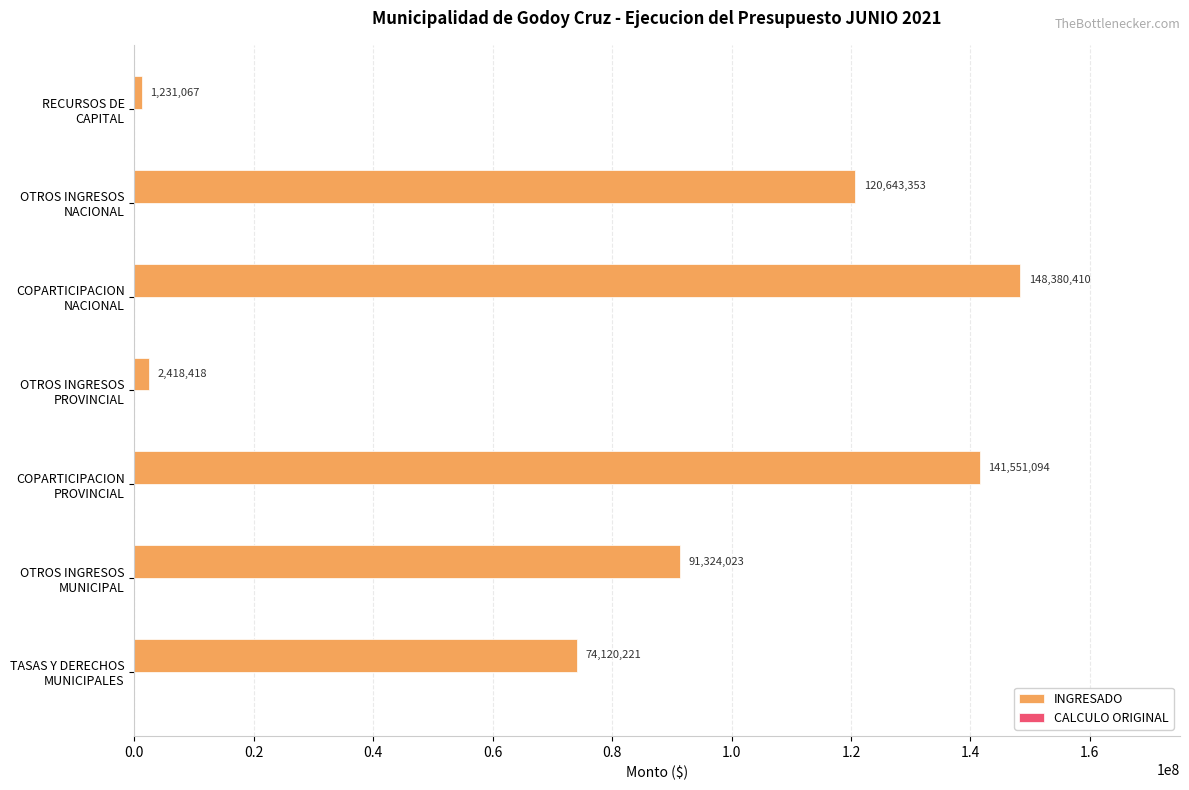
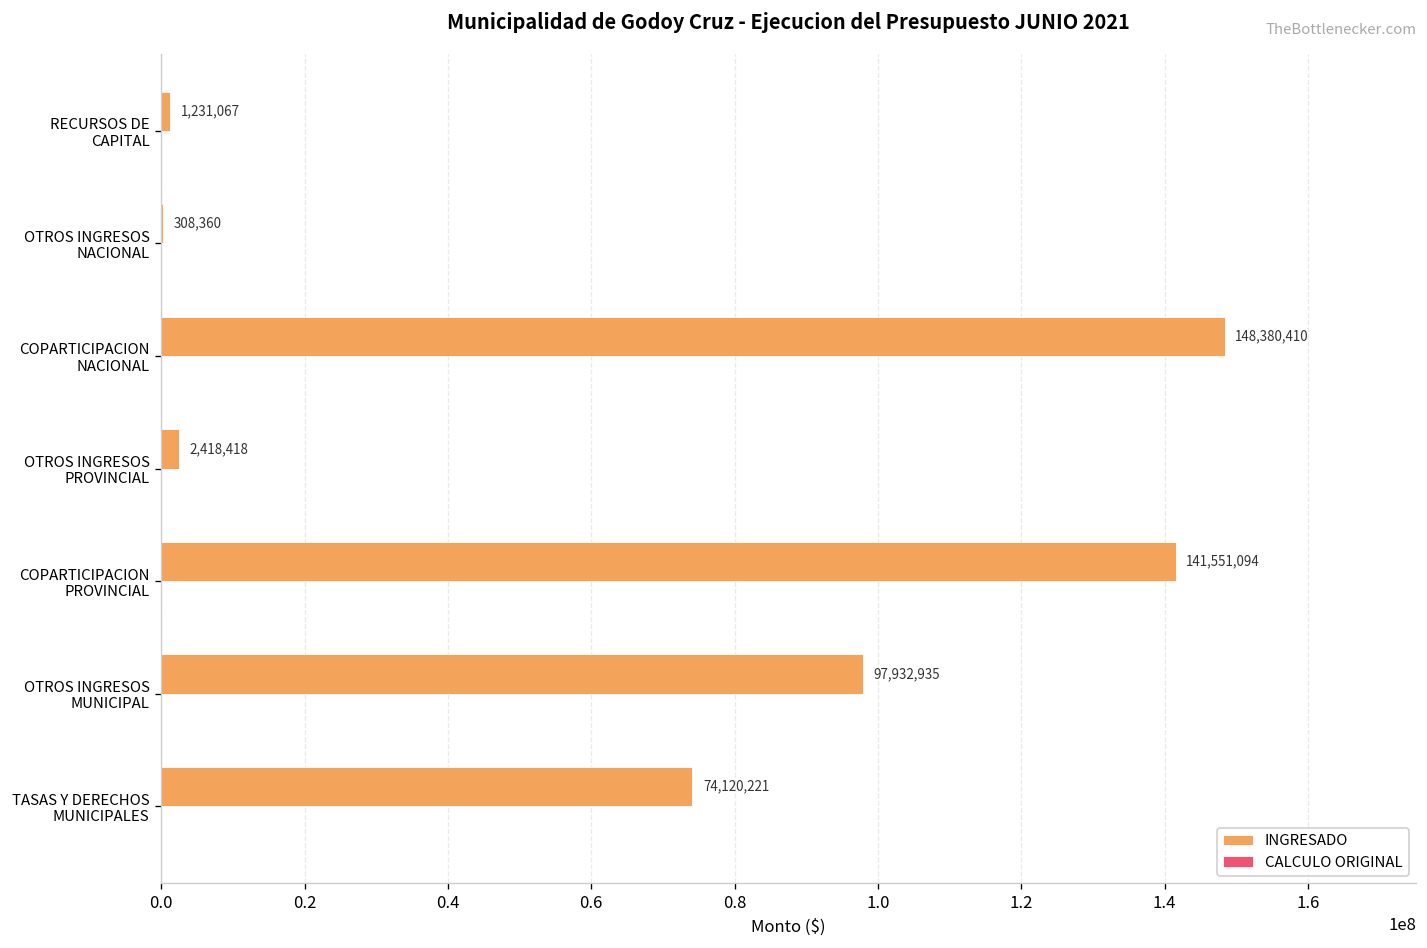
  {
    "INGRESADO": {
      "RECURSOS DE CAPITAL": "1,231,067",
-     "OTROS INGRESOS NACIONAL": "120,643,353",
+     "OTROS INGRESOS NACIONAL": "308,360",
      "COPARTICIPACION NACIONAL": "148,380,410",
      "OTROS INGRESOS PROVINCIAL": "2,418,418",
      "COPARTICIPACION PROVINCIAL": "141,551,094",
-     "OTROS INGRESOS MUNICIPAL": "91,324,023",
+     "OTROS INGRESOS MUNICIPAL": "97,932,935",
      "TASAS Y DERECHOS MUNICIPALES": "74,120,221"
    },
    "CALCULO ORIGINAL": {
      "RECURSOS DE CAPITAL": "0",
      "OTROS INGRESOS NACIONAL": "0",
      "COPARTICIPACION NACIONAL": "0",
      "OTROS INGRESOS PROVINCIAL": "0",
      "COPARTICIPACION PROVINCIAL": "0",
      "OTROS INGRESOS MUNICIPAL": "0",
      "TASAS Y DERECHOS MUNICIPALES": "0"
    }
  }
